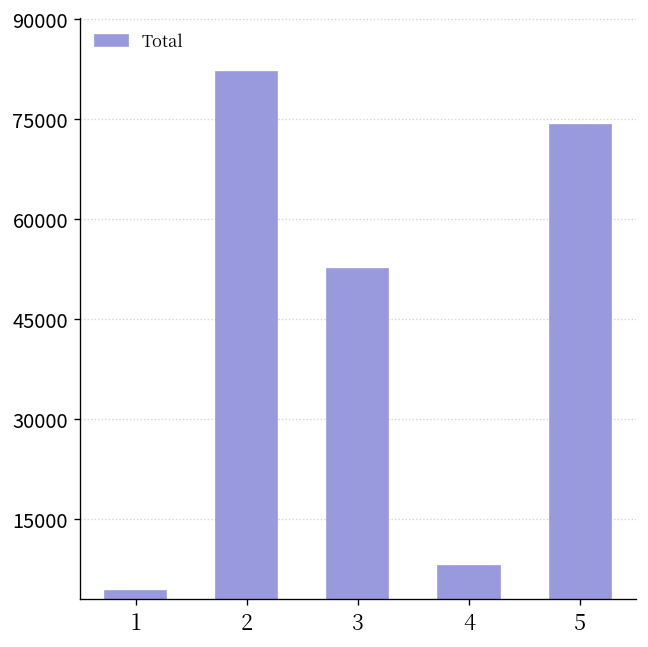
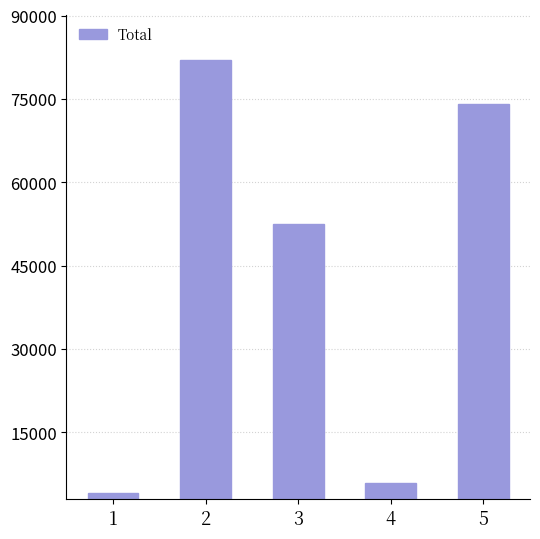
  {
    "1": 4000,
    "2": 82000,
    "3": 52000,
-   "4": 8000,
+   "4": 6000,
    "5": 74000
  }
